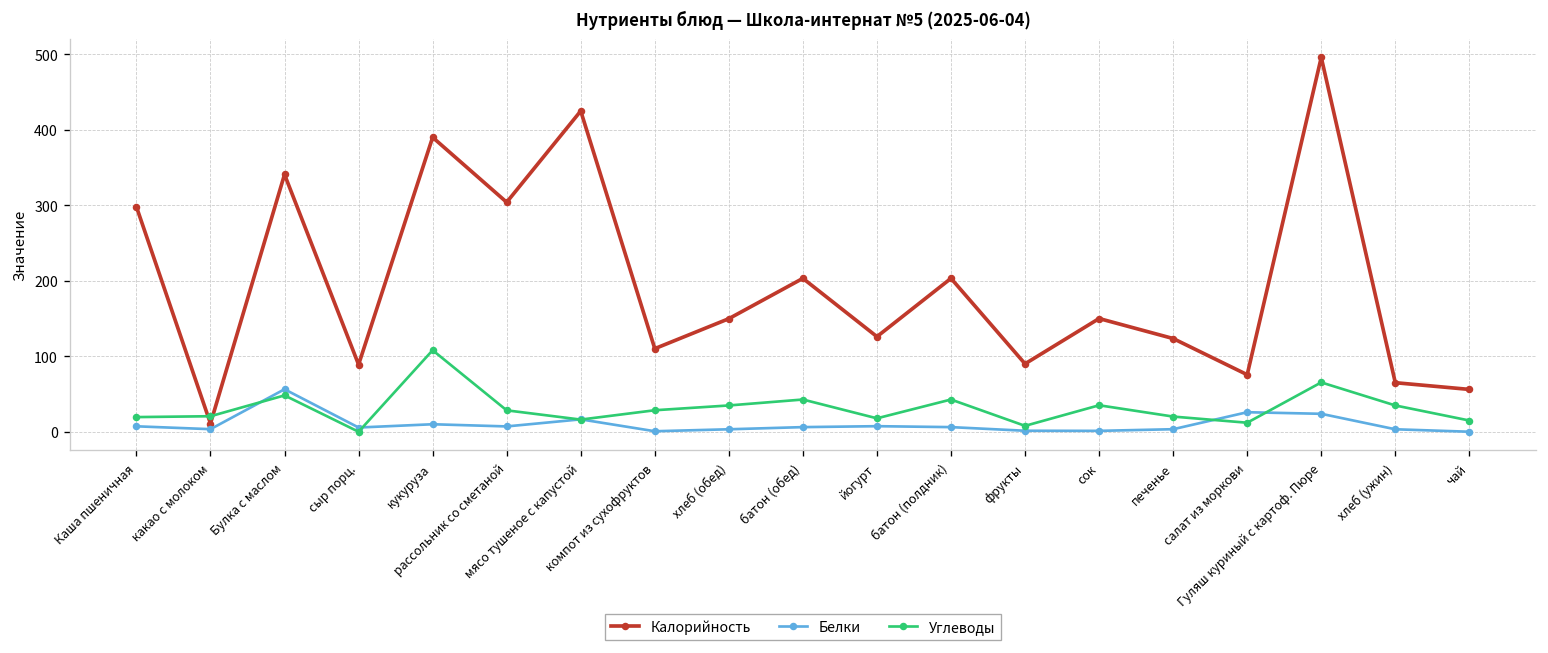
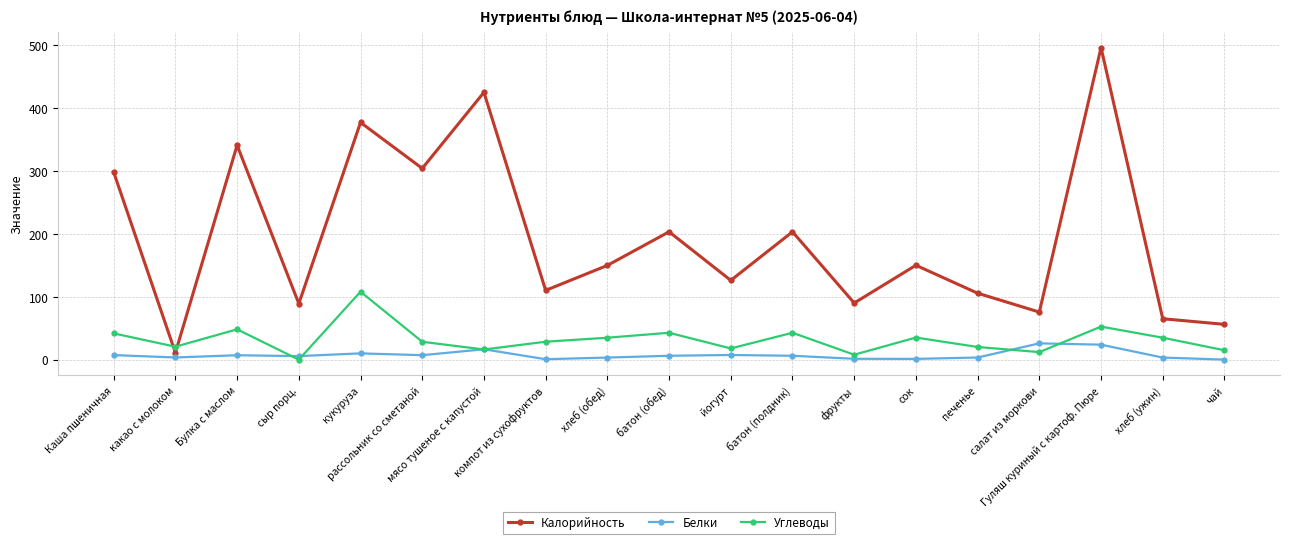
  {
    "Калорийность": {
      "Каша пшеничная": 300,
      "какао с молоком": 10,
      "Булка с маслом": 340,
      "сыр порц.": 90,
-     "кукуруза": 390,
+     "кукуруза": 380,
      "рассольник со сметаной": 300,
      "мясо тушеное с капустой": 420,
      "компот из сухофруктов": 110,
      "хлеб (обед)": 150,
      "батон (обед)": 200,
      "йогурт": 130,
      "батон (полдник)": 200,
      "фрукты": 90,
      "сок": 150,
-     "печенье": 120,
+     "печенье": 110,
      "салат из моркови": 80,
      "Гуляш куриный с картоф. Пюре": 500,
      "хлеб (ужин)": 70,
      "чай": 60
    },
    "Белки": {
      "Каша пшеничная": 10,
      "какао с молоком": 0,
-     "Булка с маслом": 60,
+     "Булка с маслом": 10,
      "сыр порц.": 10,
      "кукуруза": 10,
      "рассольник со сметаной": 10,
      "компот из сухофруктов": 0,
      "хлеб (обед)": 0,
      "батон (обед)": 10,
      "йогурт": 10,
      "батон (полдник)": 10,
      "фрукты": 0,
      "сок": 0,
      "печенье": 0,
      "салат из моркови": 30,
      "Гуляш куриный с картоф. Пюре": 20,
      "хлеб (ужин)": 0,
      "чай": 0
    },
    "Углеводы": {
-     "Каша пшеничная": 20,
+     "Каша пшеничная": 40,
      "какао с молоком": 20,
      "Булка с маслом": 50,
      "сыр порц.": 0,
      "кукуруза": 110,
      "рассольник со сметаной": 30,
      "компот из сухофруктов": 30,
      "хлеб (обед)": 30,
      "батон (обед)": 40,
      "йогурт": 20,
      "батон (полдник)": 40,
      "фрукты": 10,
      "сок": 40,
      "печенье": 20,
      "салат из моркови": 10,
-     "Гуляш куриный с картоф. Пюре": 70,
+     "Гуляш куриный с картоф. Пюре": 50,
      "хлеб (ужин)": 30,
      "чай": 10
    }
  }
